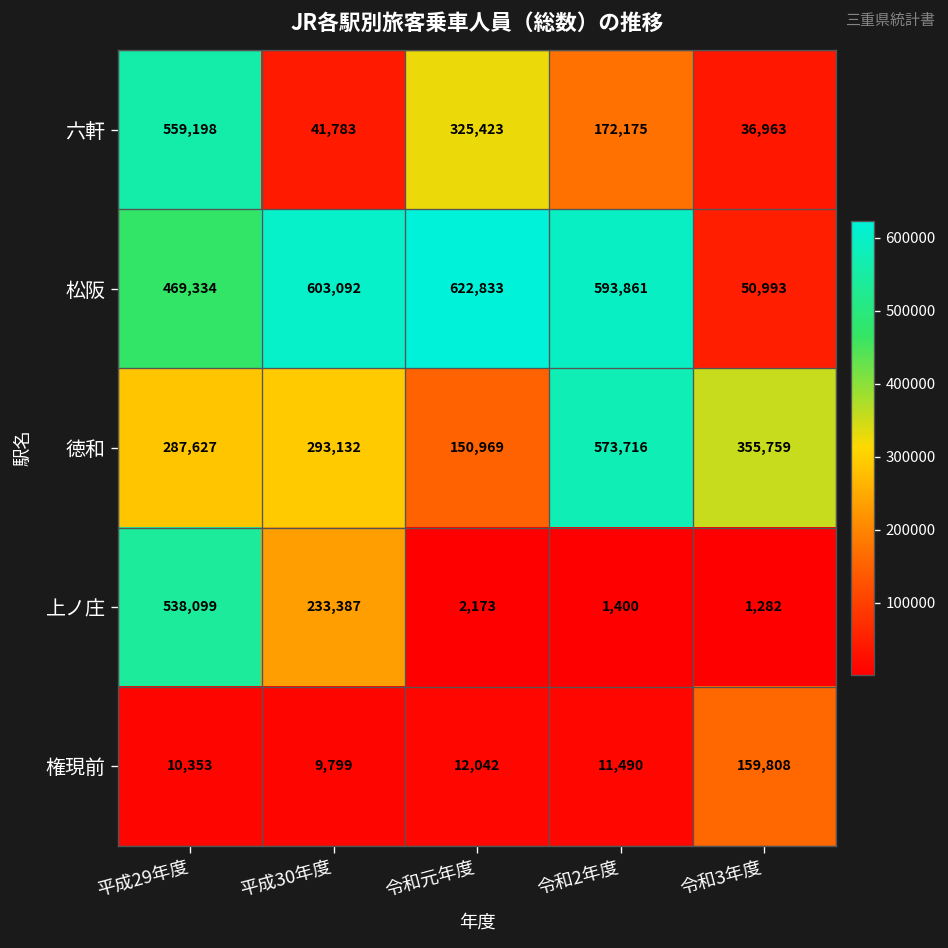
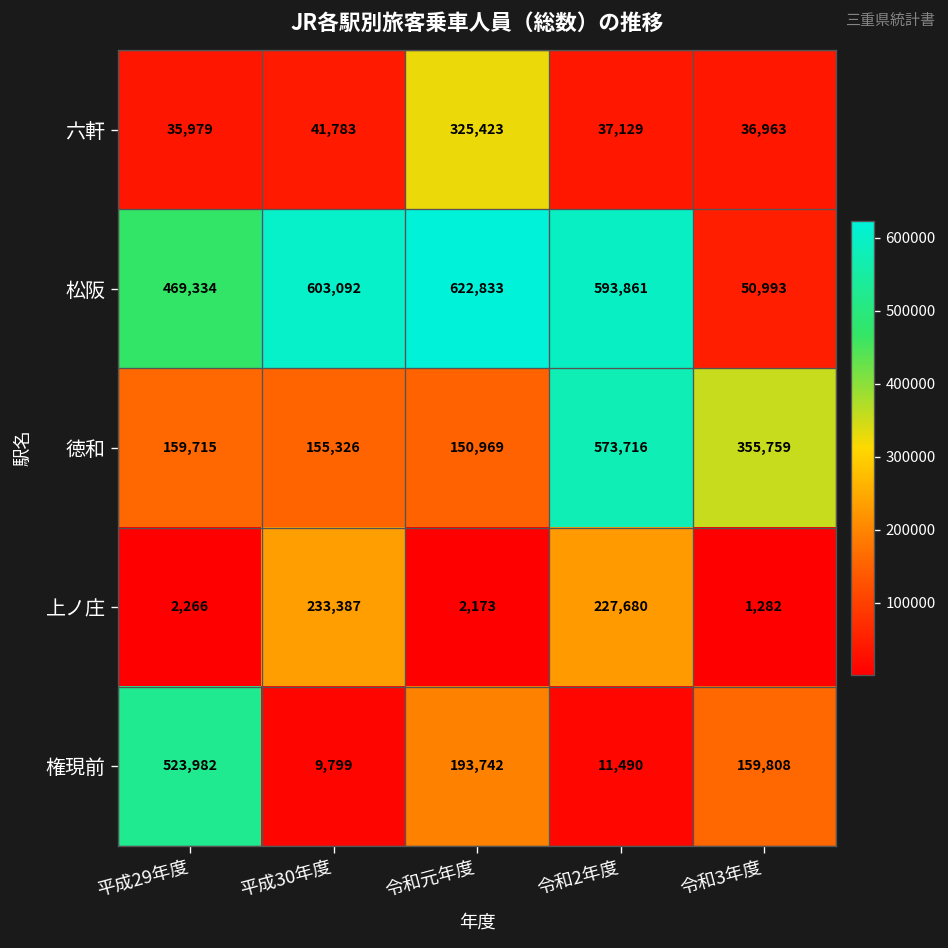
  {
    "六軒": {
-     "平成29年度": "559,198",
+     "平成29年度": "35,979",
      "平成30年度": "41,783",
      "令和元年度": "325,423",
-     "令和2年度": "172,175",
+     "令和2年度": "37,129",
      "令和3年度": "36,963"
    },
    "松阪": {
      "平成29年度": "469,334",
      "平成30年度": "603,092",
      "令和元年度": "622,833",
      "令和2年度": "593,861",
      "令和3年度": "50,993"
    },
    "徳和": {
-     "平成29年度": "287,627",
-     "平成30年度": "293,132",
+     "平成29年度": "159,715",
+     "平成30年度": "155,326",
      "令和元年度": "150,969",
      "令和2年度": "573,716",
      "令和3年度": "355,759"
    },
    "上ノ庄": {
-     "平成29年度": "538,099",
+     "平成29年度": "2,266",
      "平成30年度": "233,387",
      "令和元年度": "2,173",
-     "令和2年度": "1,400",
+     "令和2年度": "227,680",
      "令和3年度": "1,282"
    },
    "権現前": {
-     "平成29年度": "10,353",
+     "平成29年度": "523,982",
      "平成30年度": "9,799",
-     "令和元年度": "12,042",
+     "令和元年度": "193,742",
      "令和2年度": "11,490",
      "令和3年度": "159,808"
    }
  }
